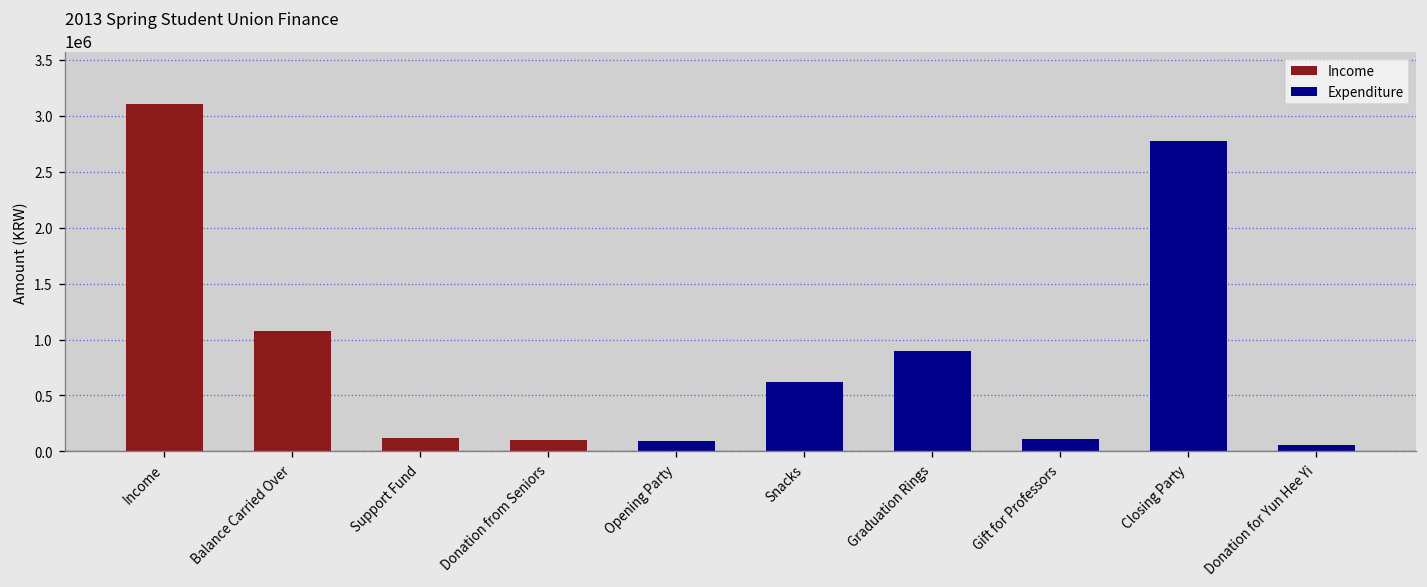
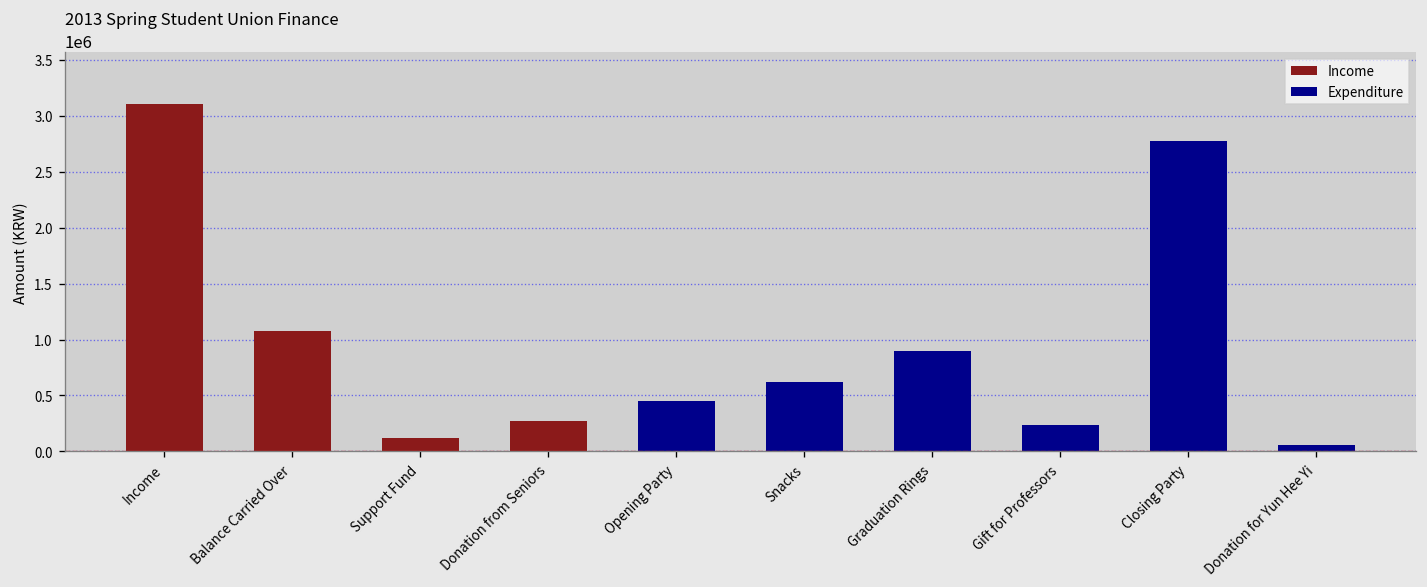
  {
    "Income": 3100000,
    "Balance Carried Over": 1100000,
    "Support Fund": 100000,
-   "Donation from Seniors": 100000,
-   "Opening Party": 100000,
+   "Donation from Seniors": 300000,
+   "Opening Party": 500000,
    "Snacks": 600000,
    "Graduation Rings": 900000,
-   "Gift for Professors": 100000,
+   "Gift for Professors": 200000,
    "Closing Party": 2800000,
    "Donation for Yun Hee Yi": 100000
  }
